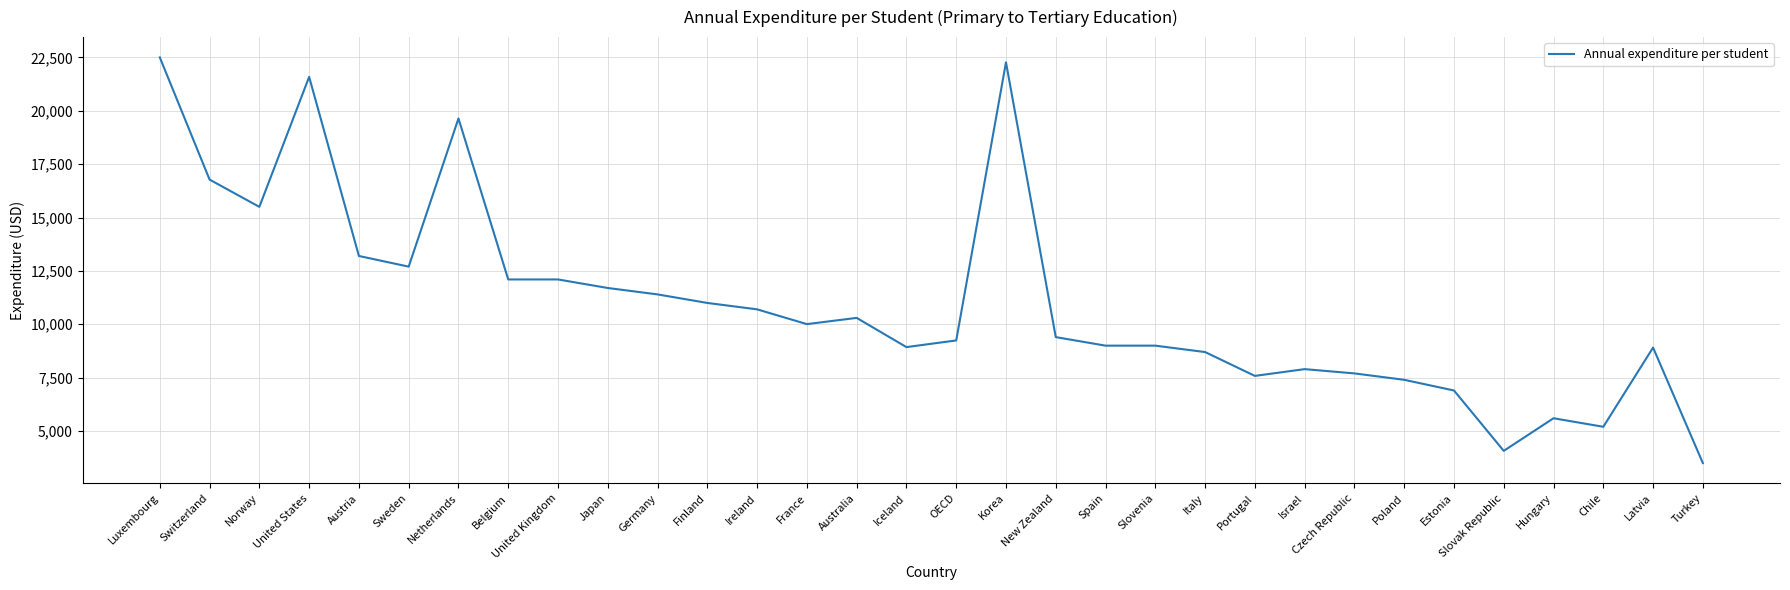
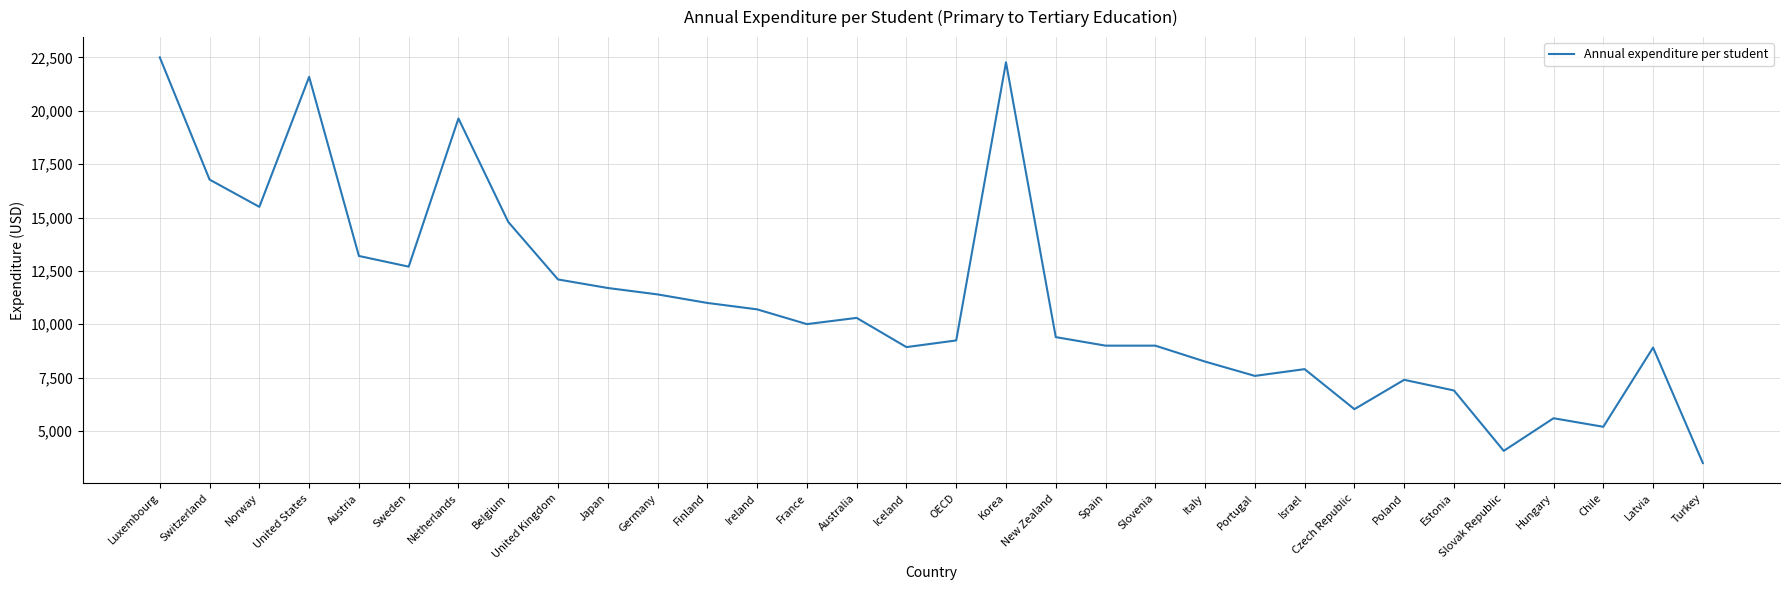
  {
    "Luxembourg": "22,500",
    "Switzerland": "16,800",
    "Norway": "15,500",
    "United States": "21,600",
    "Austria": "13,200",
    "Sweden": "12,700",
    "Netherlands": "19,600",
-   "Belgium": "12,100",
+   "Belgium": "14,800",
    "United Kingdom": "12,100",
    "Japan": "11,700",
    "Germany": "11,400",
    "Finland": "11,000",
    "Ireland": "10,700",
    "France": "10,000",
    "Australia": "10,300",
    "Iceland": "8,900",
    "OECD": "9,200",
    "Korea": "22,300",
    "New Zealand": "9,400",
    "Spain": "9,000",
    "Slovenia": "9,000",
-   "Italy": "8,700",
+   "Italy": "8,300",
    "Portugal": "7,600",
    "Israel": "7,900",
-   "Czech Republic": "7,700",
+   "Czech Republic": "6,000",
    "Poland": "7,400",
    "Estonia": "6,900",
    "Slovak Republic": "4,100",
    "Hungary": "5,600",
    "Chile": "5,200",
    "Latvia": "8,900",
    "Turkey": "3,500"
  }
